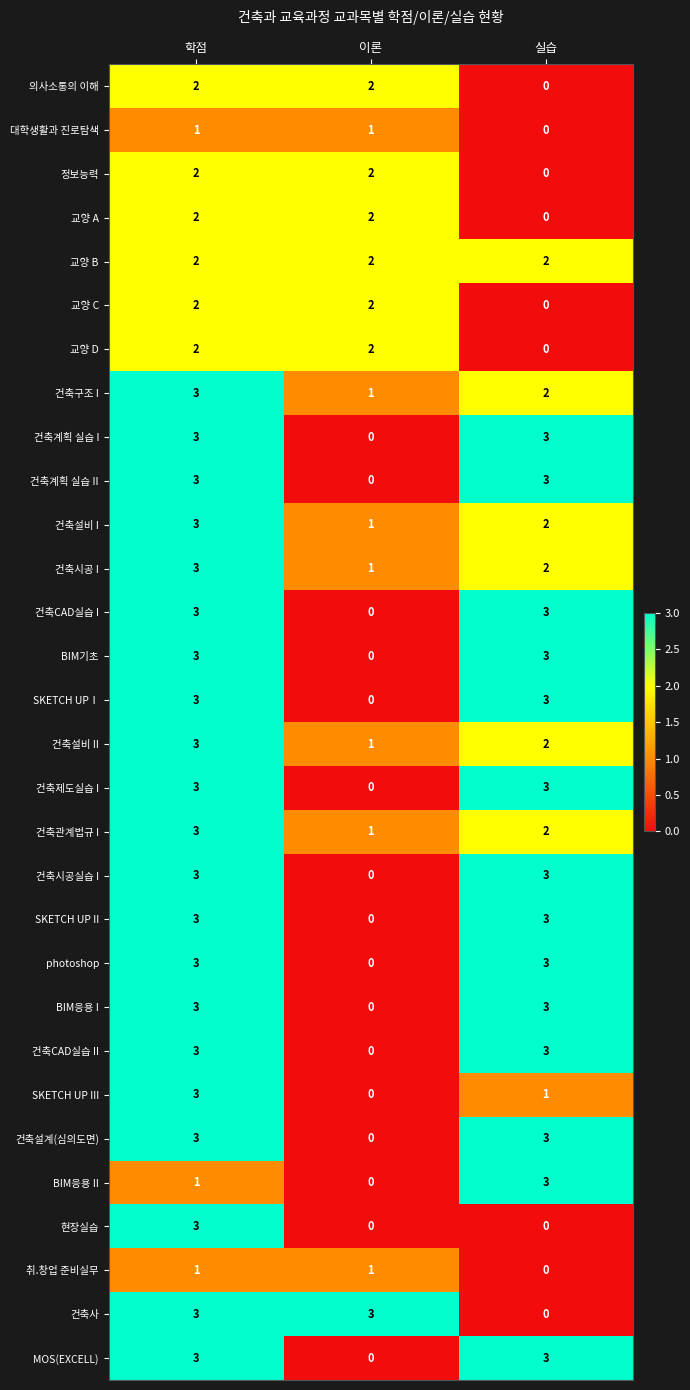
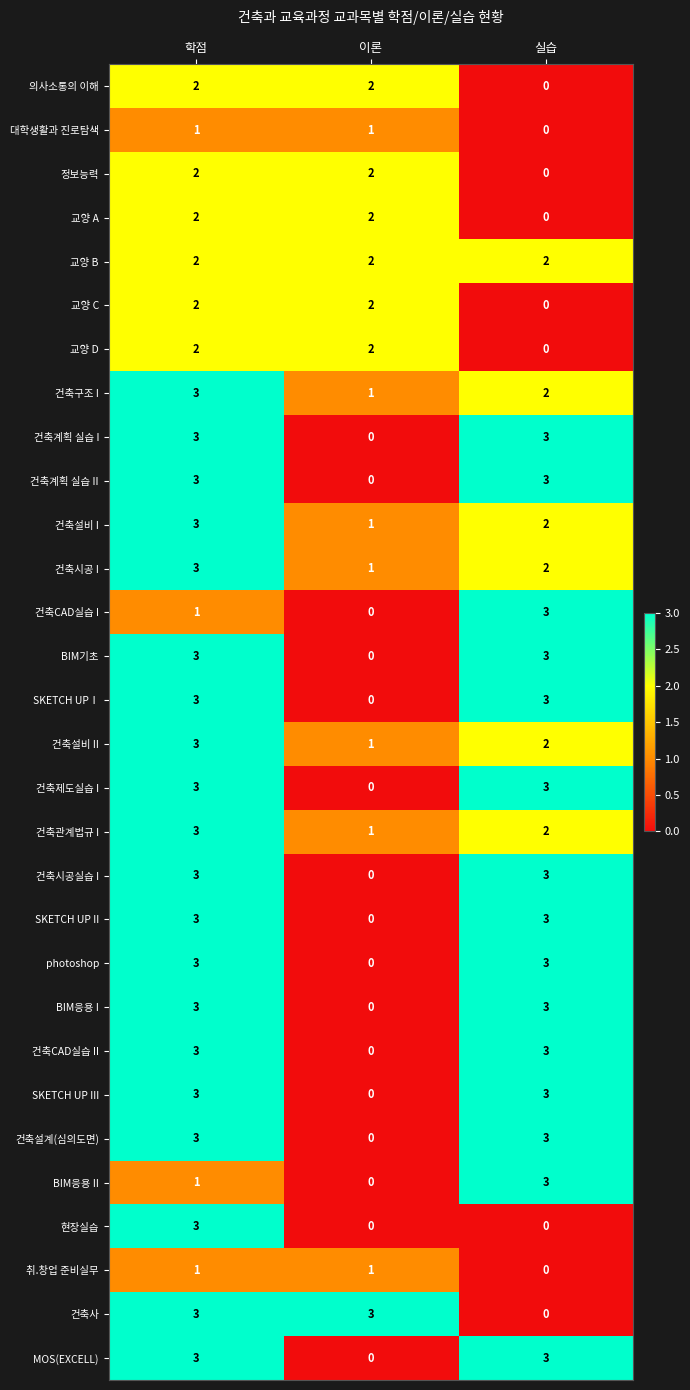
  {
    "의사소통의 이해": {
      "학점": 2,
      "이론": 2,
      "실습": 0
    },
    "대학생활과 진로탐색": {
      "학점": 1,
      "이론": 1,
      "실습": 0
    },
    "정보능력": {
      "학점": 2,
      "이론": 2,
      "실습": 0
    },
    "교양 A": {
      "학점": 2,
      "이론": 2,
      "실습": 0
    },
    "교양 B": {
      "학점": 2,
      "이론": 2,
      "실습": 2
    },
    "교양 C": {
      "학점": 2,
      "이론": 2,
      "실습": 0
    },
    "교양 D": {
      "학점": 2,
      "이론": 2,
      "실습": 0
    },
    "건축구조 I": {
      "학점": 3,
      "이론": 1,
      "실습": 2
    },
    "건축계획 실습 I": {
      "학점": 3,
      "이론": 0,
      "실습": 3
    },
    "건축계획 실습 II": {
      "학점": 3,
      "이론": 0,
      "실습": 3
    },
    "건축설비 I": {
      "학점": 3,
      "이론": 1,
      "실습": 2
    },
    "건축시공 I": {
      "학점": 3,
      "이론": 1,
      "실습": 2
    },
    "건축CAD실습 I": {
-     "학점": 3,
+     "학점": 1,
      "이론": 0,
      "실습": 3
    },
    "BIM기초": {
      "학점": 3,
      "이론": 0,
      "실습": 3
    },
    "SKETCH UPⅠ": {
      "학점": 3,
      "이론": 0,
      "실습": 3
    },
    "건축설비 II": {
      "학점": 3,
      "이론": 1,
      "실습": 2
    },
    "건축제도실습 I": {
      "학점": 3,
      "이론": 0,
      "실습": 3
    },
    "건축관계법규 I": {
      "학점": 3,
      "이론": 1,
      "실습": 2
    },
    "건축시공실습 I": {
      "학점": 3,
      "이론": 0,
      "실습": 3
    },
    "SKETCH UP II": {
      "학점": 3,
      "이론": 0,
      "실습": 3
    },
    "photoshop": {
      "학점": 3,
      "이론": 0,
      "실습": 3
    },
    "BIM응용 I": {
      "학점": 3,
      "이론": 0,
      "실습": 3
    },
    "건축CAD실습 II": {
      "학점": 3,
      "이론": 0,
      "실습": 3
    },
    "SKETCH UP III": {
      "학점": 3,
      "이론": 0,
-     "실습": 1
+     "실습": 3
    },
    "건축설계(심의도면)": {
      "학점": 3,
      "이론": 0,
      "실습": 3
    },
    "BIM응용 II": {
      "학점": 1,
      "이론": 0,
      "실습": 3
    },
    "현장실습": {
      "학점": 3,
      "이론": 0,
      "실습": 0
    },
    "취.창업 준비실무": {
      "학점": 1,
      "이론": 1,
      "실습": 0
    },
    "건축사": {
      "학점": 3,
      "이론": 3,
      "실습": 0
    },
    "MOS(EXCELL)": {
      "학점": 3,
      "이론": 0,
      "실습": 3
    }
  }
